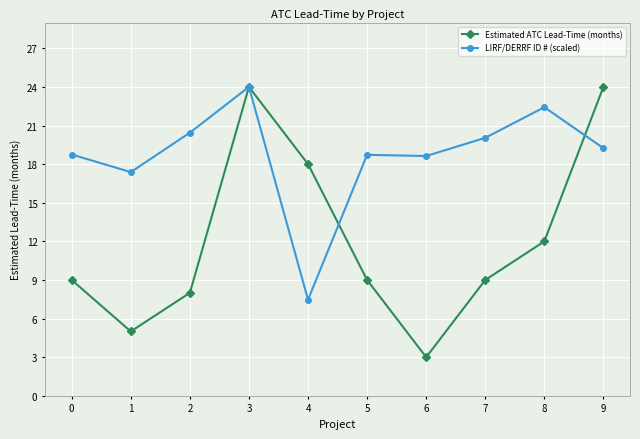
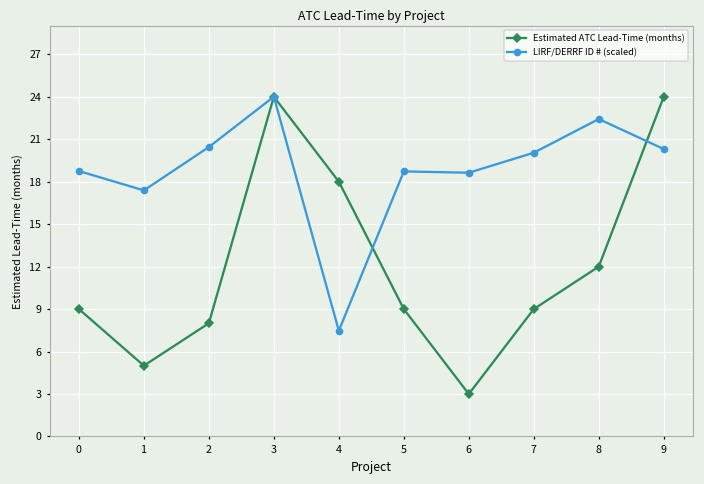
  {
    "Estimated ATC Lead-Time (months)": {
      "0": 9.0,
      "1": 5.0,
      "2": 8.0,
      "4": 18.0,
      "5": 9.0,
      "6": 3.0,
      "7": 9.0,
      "8": 12.0,
      "9": 24.0
    },
    "LIRF/DERRF ID # (scaled)": {
      "0": 18.7,
      "1": 17.4,
      "2": 20.4,
      "4": 7.5,
      "5": 18.7,
      "6": 18.6,
      "7": 20.0,
      "8": 22.4,
-     "9": 19.2
+     "9": 20.3
    }
  }
